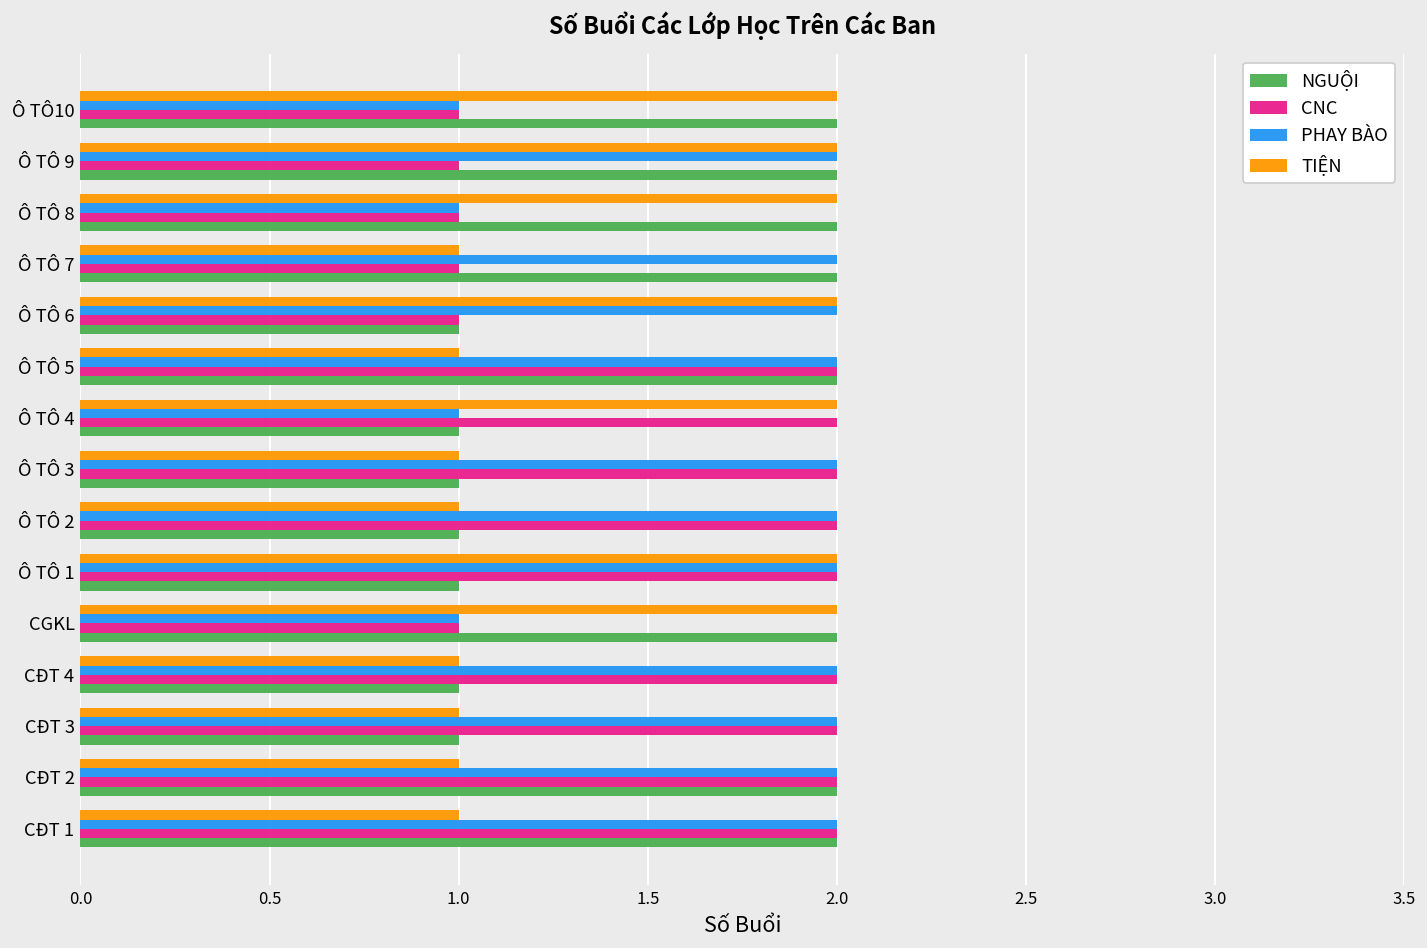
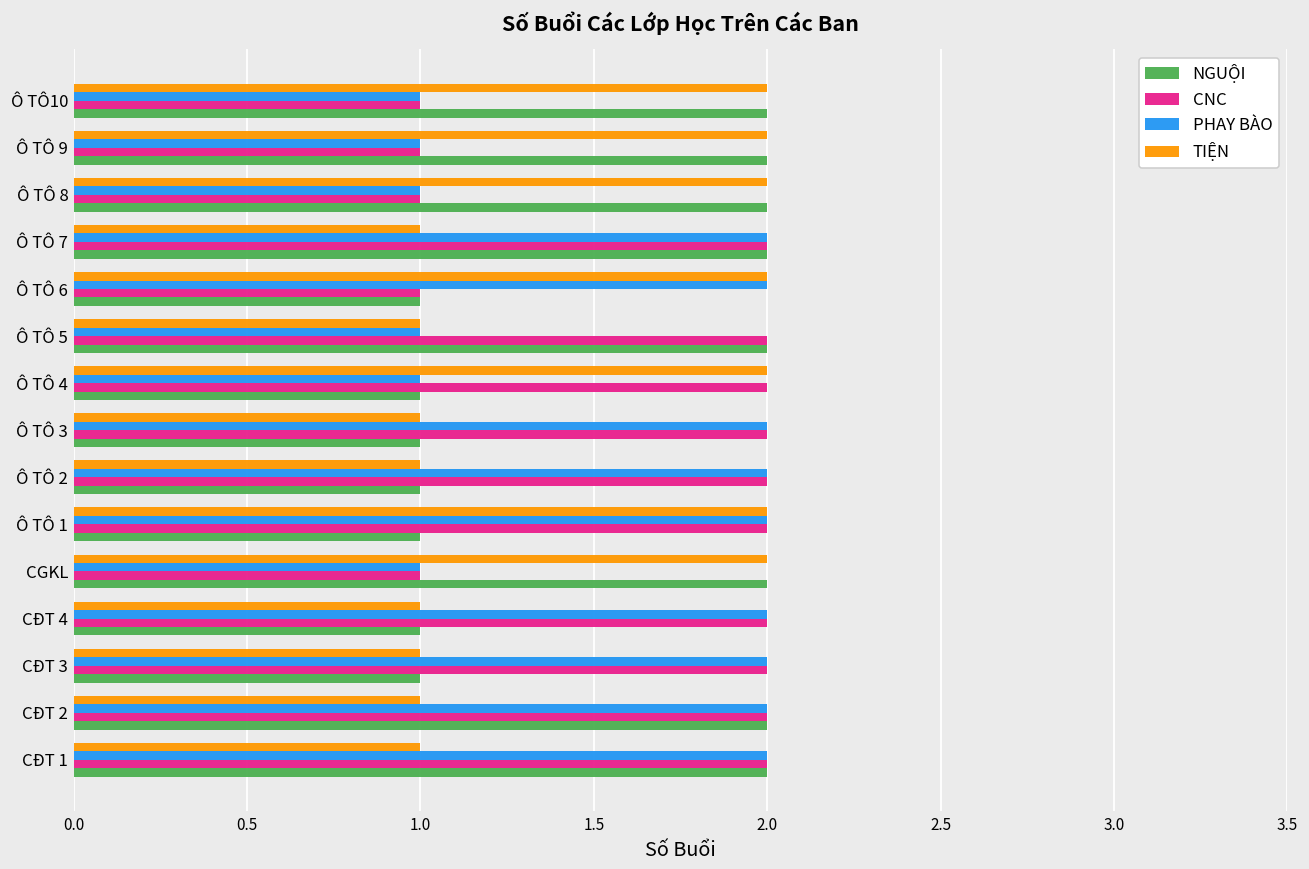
  {
    "NGUỘI": {
      "Ô TÔ10": 2,
      "Ô TÔ 9": 2,
      "Ô TÔ 8": 2,
      "Ô TÔ 7": 2,
      "Ô TÔ 6": 1,
      "Ô TÔ 5": 2,
      "Ô TÔ 4": 1,
      "Ô TÔ 3": 1,
      "Ô TÔ 2": 1,
      "Ô TÔ 1": 1,
      "CGKL": 2,
      "CĐT 4": 1,
      "CĐT 3": 1,
      "CĐT 2": 2,
      "CĐT 1": 2
    },
    "CNC": {
      "Ô TÔ10": 1,
      "Ô TÔ 9": 1,
      "Ô TÔ 8": 1,
-     "Ô TÔ 7": 1,
+     "Ô TÔ 7": 2,
      "Ô TÔ 6": 1,
      "Ô TÔ 5": 2,
      "Ô TÔ 4": 2,
      "Ô TÔ 3": 2,
      "Ô TÔ 2": 2,
      "Ô TÔ 1": 2,
      "CGKL": 1,
      "CĐT 4": 2,
      "CĐT 3": 2,
      "CĐT 2": 2,
      "CĐT 1": 2
    },
    "PHAY BÀO": {
      "Ô TÔ10": 1,
-     "Ô TÔ 9": 2,
+     "Ô TÔ 9": 1,
      "Ô TÔ 8": 1,
      "Ô TÔ 7": 2,
      "Ô TÔ 6": 2,
-     "Ô TÔ 5": 2,
+     "Ô TÔ 5": 1,
      "Ô TÔ 4": 1,
      "Ô TÔ 3": 2,
      "Ô TÔ 2": 2,
      "Ô TÔ 1": 2,
      "CGKL": 1,
      "CĐT 4": 2,
      "CĐT 3": 2,
      "CĐT 2": 2,
      "CĐT 1": 2
    },
    "TIỆN": {
      "Ô TÔ10": 2,
      "Ô TÔ 9": 2,
      "Ô TÔ 8": 2,
      "Ô TÔ 7": 1,
      "Ô TÔ 6": 2,
      "Ô TÔ 5": 1,
      "Ô TÔ 4": 2,
      "Ô TÔ 3": 1,
      "Ô TÔ 2": 1,
      "Ô TÔ 1": 2,
      "CGKL": 2,
      "CĐT 4": 1,
      "CĐT 3": 1,
      "CĐT 2": 1,
      "CĐT 1": 1
    }
  }
